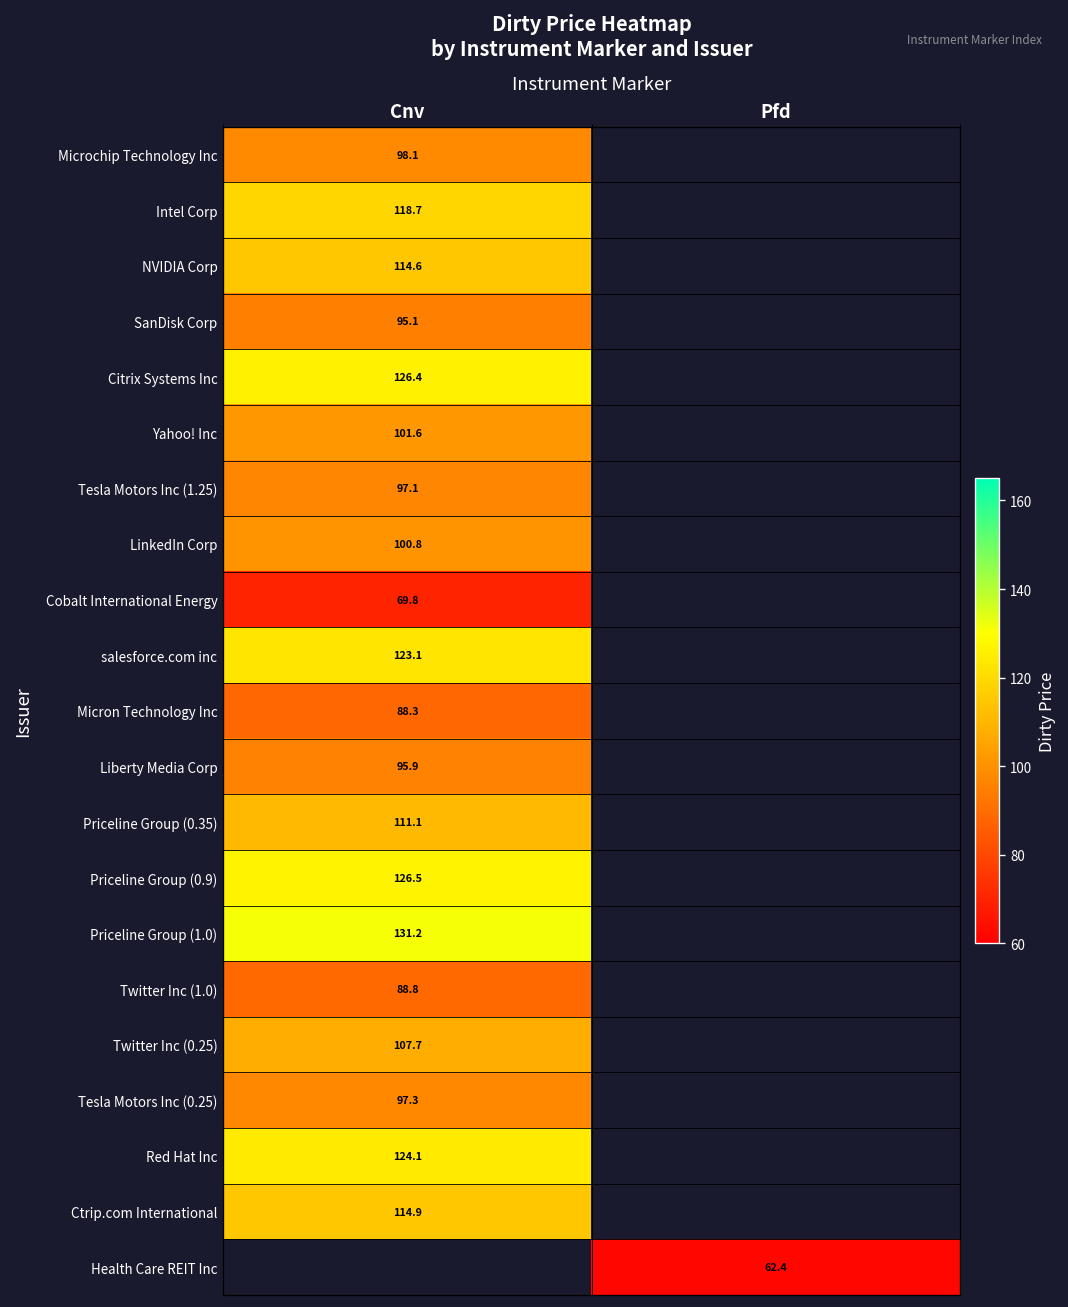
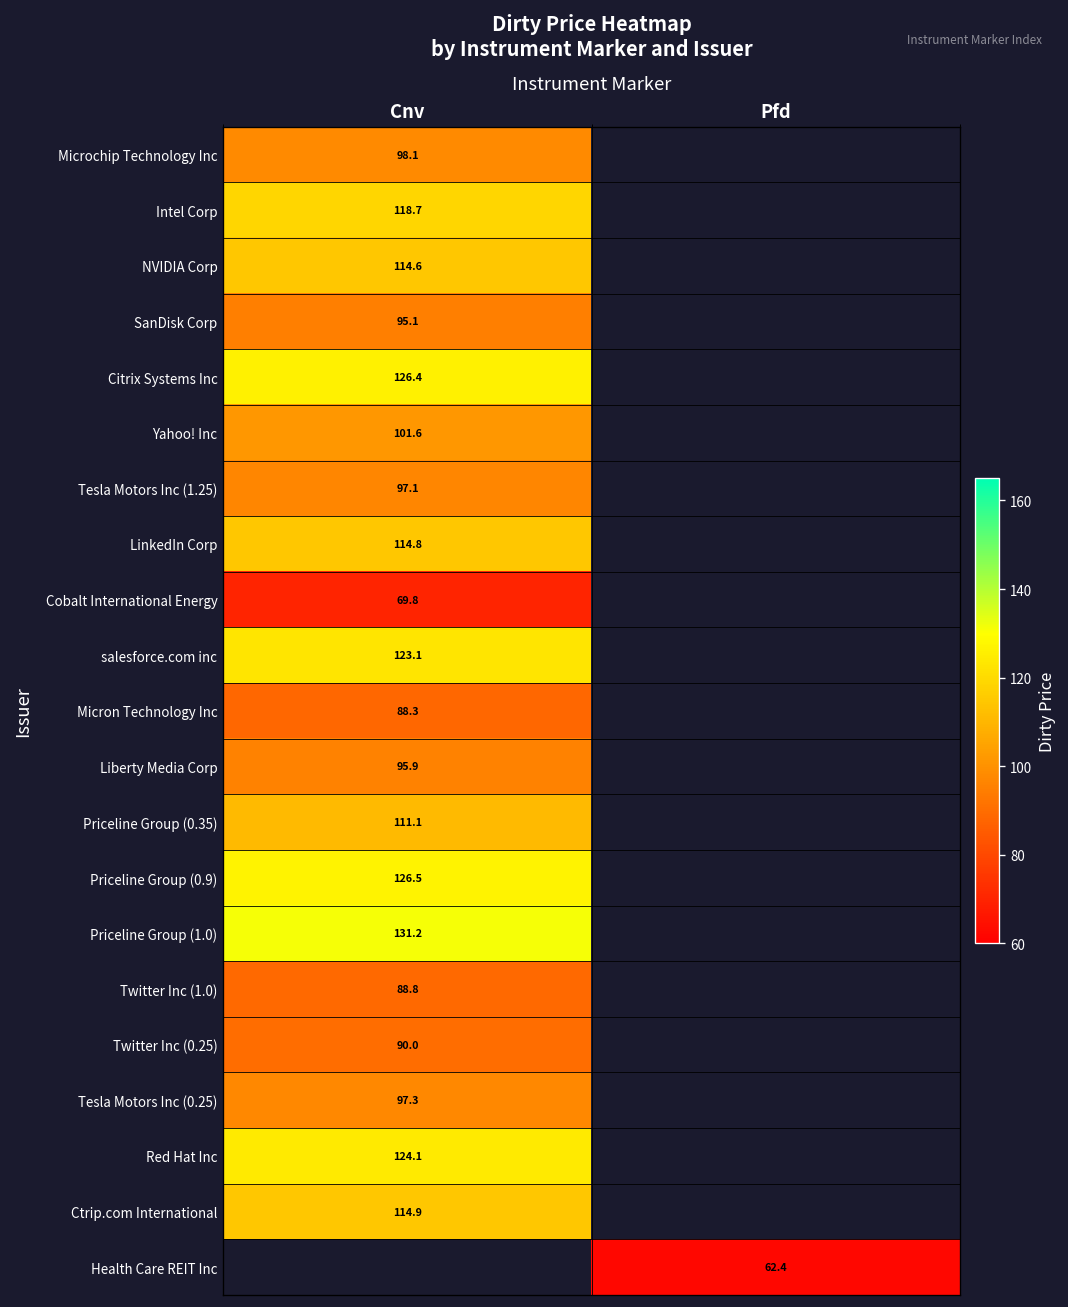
  {
    "Microchip Technology Inc": {
      "Cnv": 98.1
    },
    "Intel Corp": {
      "Cnv": 118.7
    },
    "NVIDIA Corp": {
      "Cnv": 114.6
    },
    "SanDisk Corp": {
      "Cnv": 95.1
    },
    "Citrix Systems Inc": {
      "Cnv": 126.4
    },
    "Yahoo! Inc": {
      "Cnv": 101.6
    },
    "Tesla Motors Inc (1.25)": {
      "Cnv": 97.1
    },
    "LinkedIn Corp": {
-     "Cnv": 100.8
+     "Cnv": 114.8
    },
    "Cobalt International Energy": {
      "Cnv": 69.8
    },
    "salesforce.com inc": {
      "Cnv": 123.1
    },
    "Micron Technology Inc": {
      "Cnv": 88.3
    },
    "Liberty Media Corp": {
      "Cnv": 95.9
    },
    "Priceline Group (0.35)": {
      "Cnv": 111.1
    },
    "Priceline Group (0.9)": {
      "Cnv": 126.5
    },
    "Priceline Group (1.0)": {
      "Cnv": 131.2
    },
    "Twitter Inc (1.0)": {
      "Cnv": 88.8
    },
    "Twitter Inc (0.25)": {
-     "Cnv": 107.7
+     "Cnv": 90.0
    },
    "Tesla Motors Inc (0.25)": {
      "Cnv": 97.3
    },
    "Red Hat Inc": {
      "Cnv": 124.1
    },
    "Ctrip.com International": {
      "Cnv": 114.9
    },
    "Health Care REIT Inc": {
      "Pfd": 62.4
    }
  }
